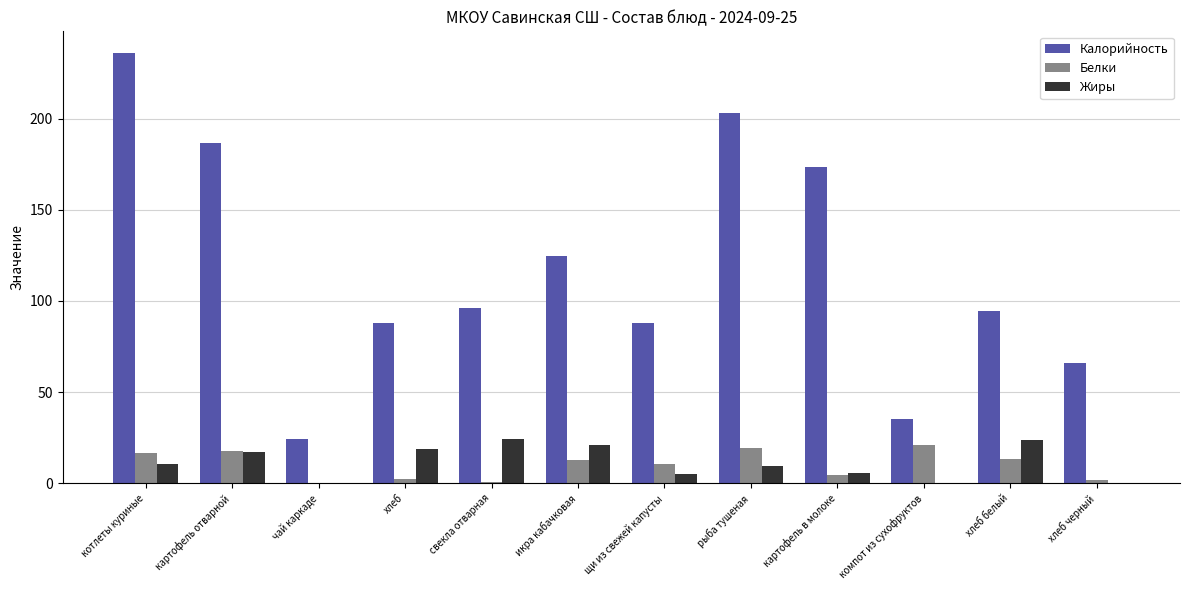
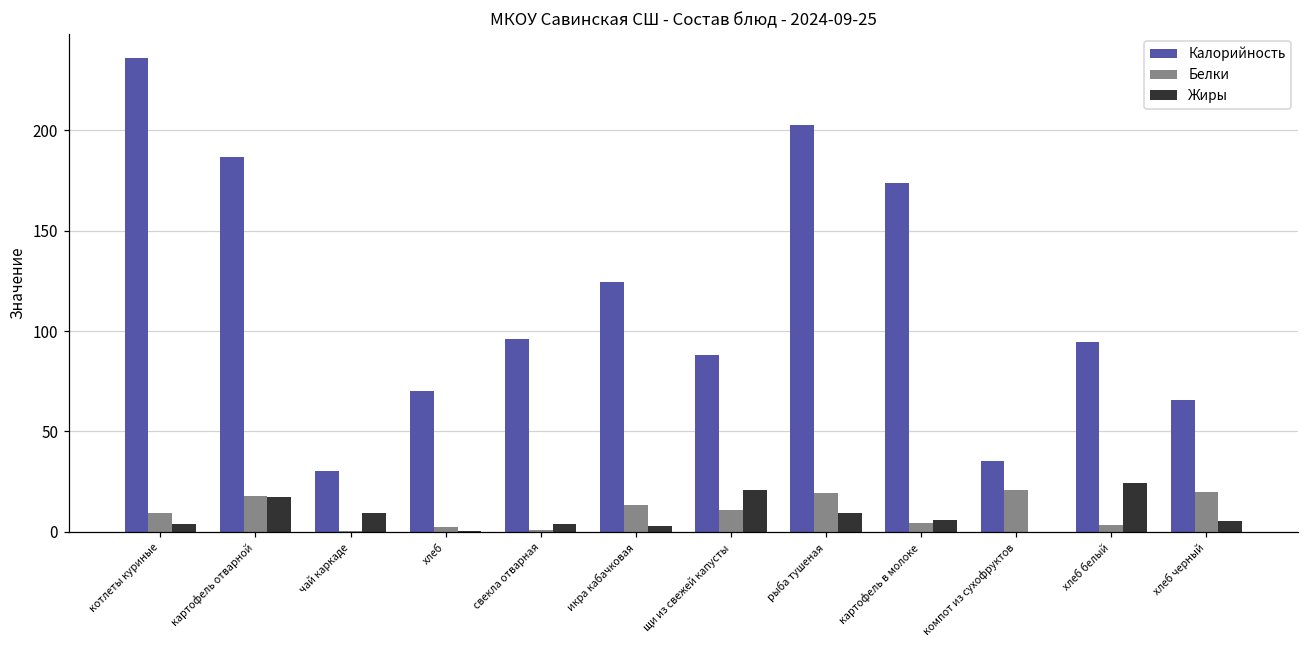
  {
    "Калорийность": {
      "котлеты куриные": 236,
      "картофель отварной": 187,
-     "чай каркаде": 24,
-     "хлеб": 88,
+     "чай каркаде": 30,
+     "хлеб": 70,
      "свекла отварная": 96,
      "икра кабачковая": 125,
      "щи из свежей капусты": 88,
      "рыба тушеная": 203,
      "картофель в молоке": 174,
      "компот из сухофруктов": 35,
      "хлеб белый": 95,
      "хлеб черный": 66
    },
    "Белки": {
-     "котлеты куриные": 16,
+     "котлеты куриные": 9,
      "картофель отварной": 18,
      "хлеб": 2,
      "икра кабачковая": 13,
      "щи из свежей капусты": 11,
      "рыба тушеная": 19,
      "картофель в молоке": 5,
      "компот из сухофруктов": 21,
-     "хлеб белый": 13,
-     "хлеб черный": 2
+     "хлеб белый": 3,
+     "хлеб черный": 20
    },
    "Жиры": {
-     "котлеты куриные": 11,
+     "котлеты куриные": 4,
      "картофель отварной": 17,
-     "чай каркаде": 0,
-     "хлеб": 19,
-     "свекла отварная": 24,
-     "икра кабачковая": 21,
-     "щи из свежей капусты": 5,
+     "чай каркаде": 9,
+     "хлеб": 0,
+     "свекла отварная": 4,
+     "икра кабачковая": 3,
+     "щи из свежей капусты": 21,
      "рыба тушеная": 9,
      "картофель в молоке": 6,
      "компот из сухофруктов": 0,
      "хлеб белый": 24,
-     "хлеб черный": 0
+     "хлеб черный": 5
    }
  }
